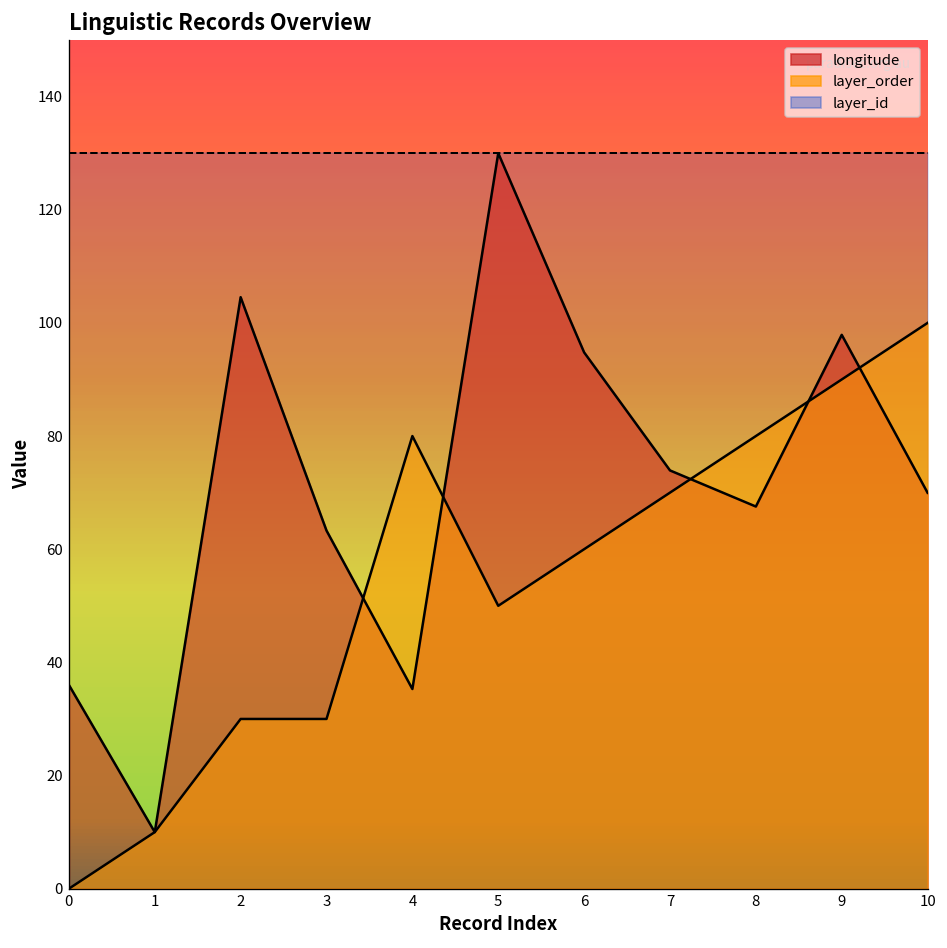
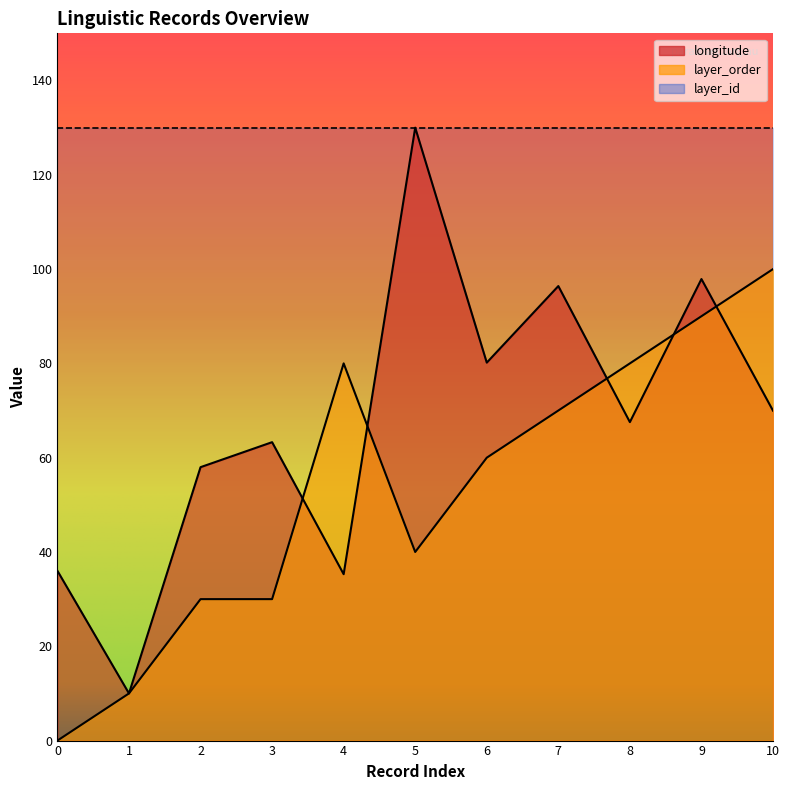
  {
    "longitude": {
      "0": 36,
-     "2": 105,
+     "2": 58,
      "3": 63,
      "4": 35,
-     "6": 95,
-     "7": 74,
+     "6": 80,
+     "7": 96,
      "8": 68,
      "9": 98,
      "10": 70
    },
    "layer_order": {
      "0": 0,
      "2": 30,
      "3": 30,
      "4": 80,
-     "5": 50,
+     "5": 40,
      "6": 60,
      "7": 70,
      "8": 80,
      "9": 90,
      "10": 100
    },
    "layer_id": {
      "0": 130,
      "1": 130,
      "2": 130,
      "3": 130,
      "4": 130,
      "6": 130,
      "7": 130,
      "8": 130,
      "9": 130,
      "10": 130
    }
  }
